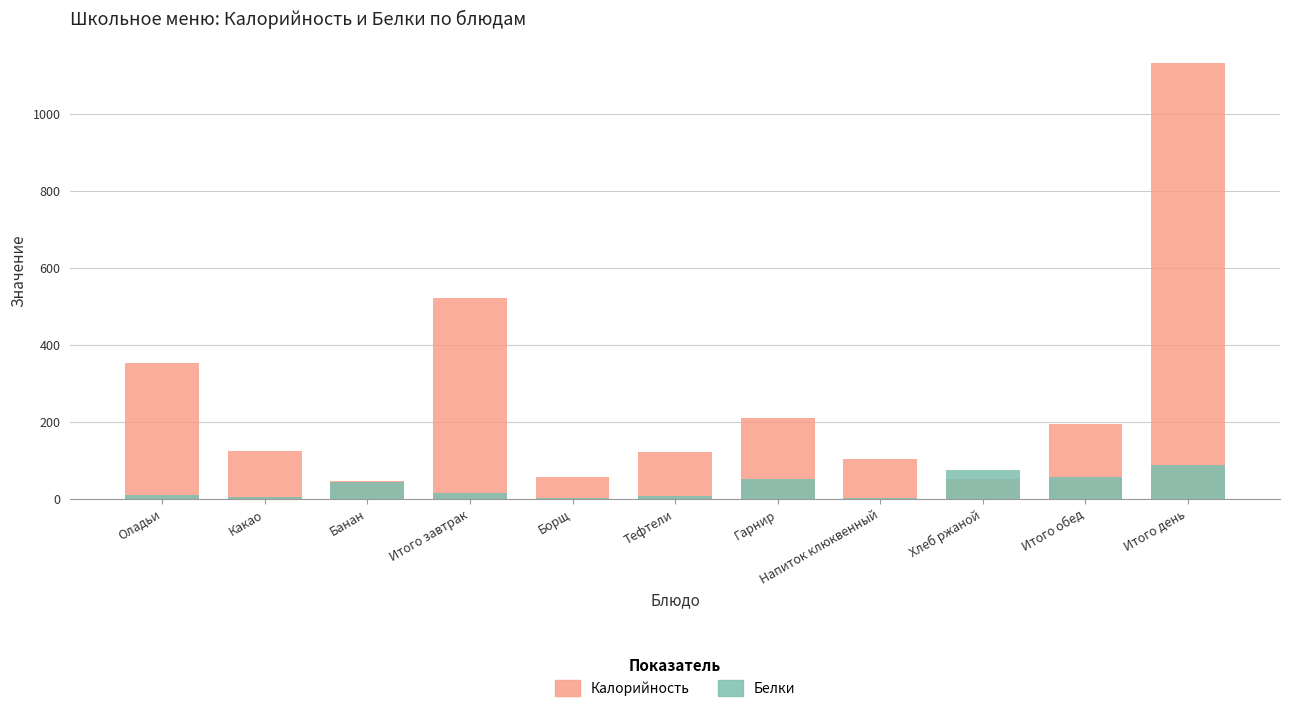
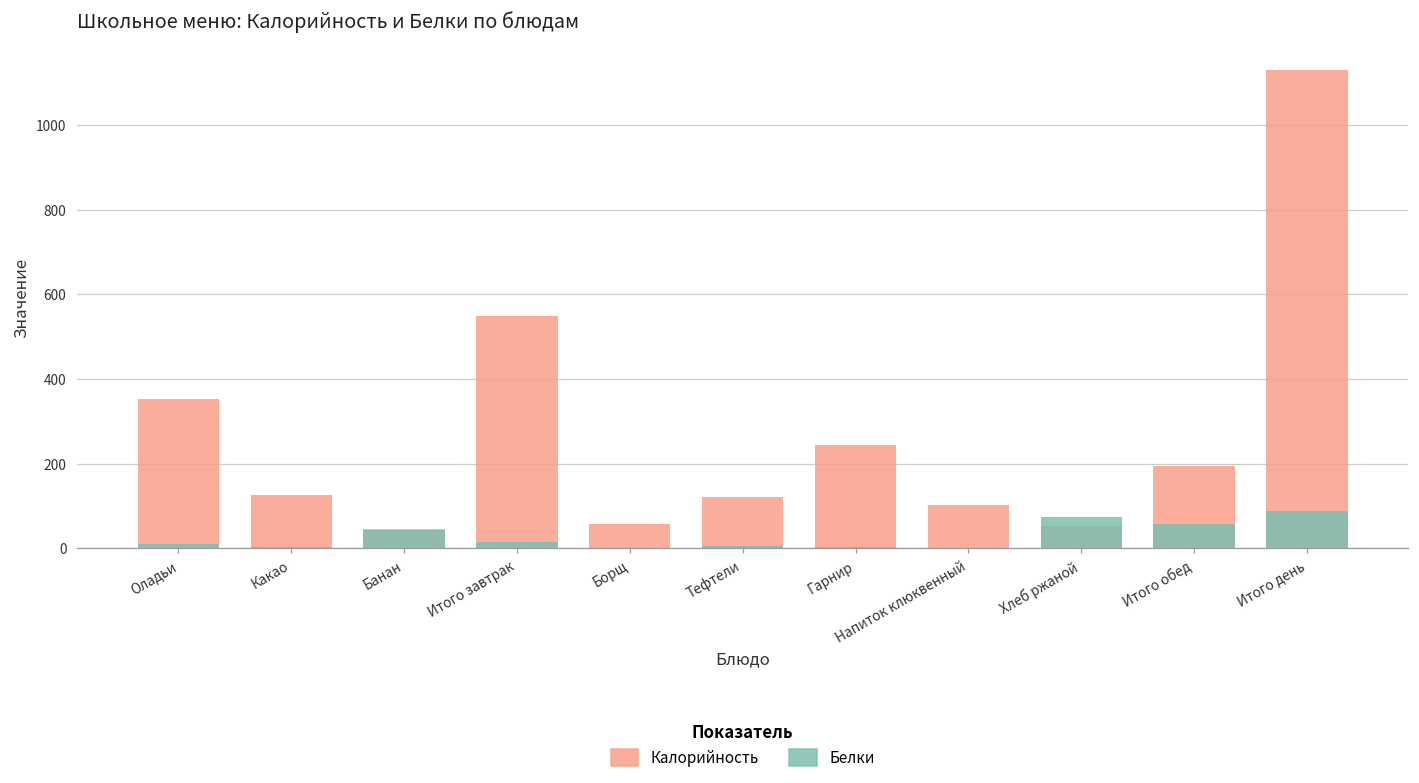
  {
    "Калорийность": {
      "Оладьи": 350,
      "Какао": 130,
      "Банан": 50,
-     "Итого завтрак": 520,
+     "Итого завтрак": 550,
      "Борщ": 60,
      "Тефтели": 120,
-     "Гарнир": 210,
+     "Гарнир": 250,
      "Напиток клюквенный": 100,
      "Итого обед": 190,
      "Итого день": 1130
    },
    "Белки": {
      "Банан": 40,
-     "Гарнир": 50,
+     "Гарнир": 0,
      "Хлеб ржаной": 70
    }
  }
